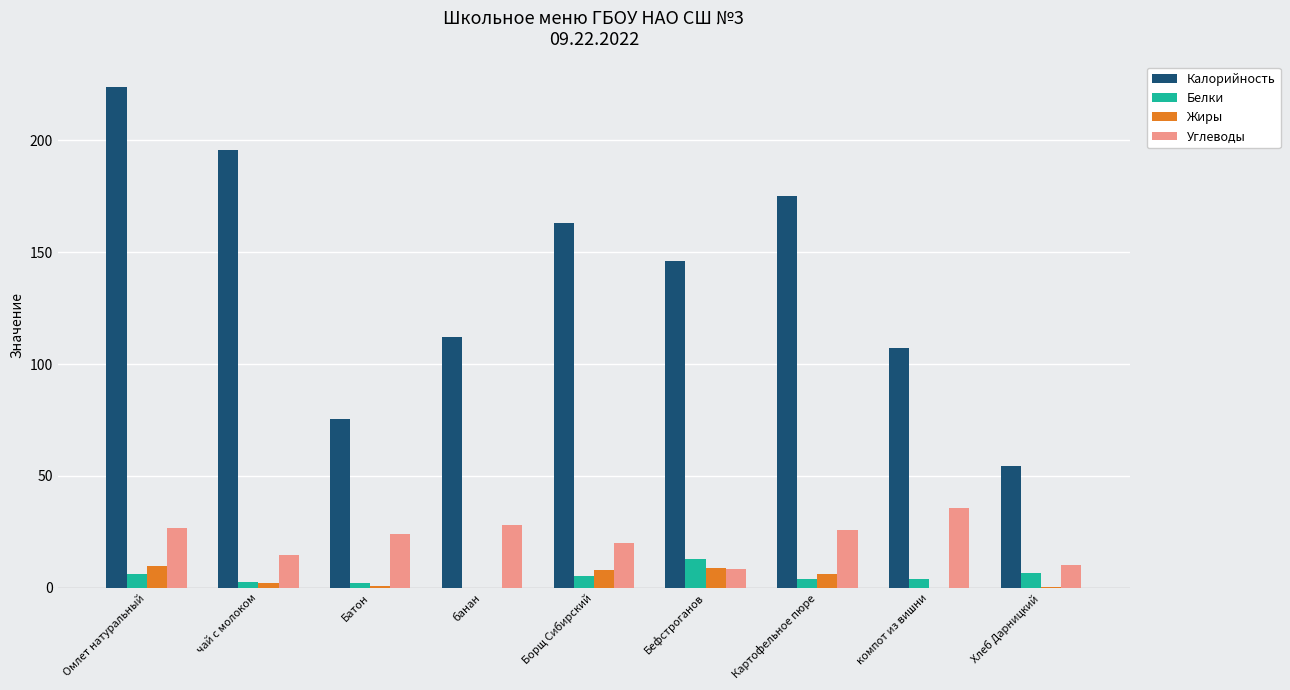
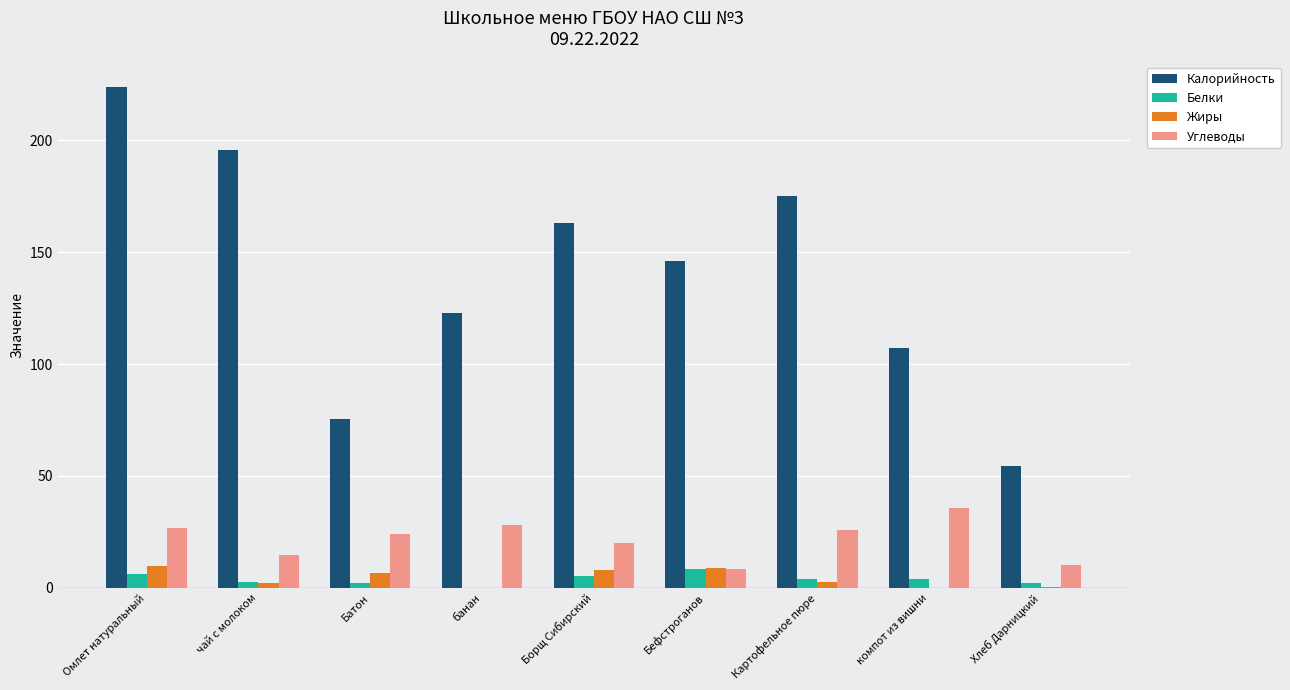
  {
    "Калорийность": {
      "Омлет натуральный": 224,
      "чай с молоком": 196,
      "Батон": 75,
-     "банан": 112,
+     "банан": 123,
      "Борщ Сибирский": 163,
      "Бефстроганов": 146,
      "Картофельное пюре": 175,
      "компот из вишни": 107,
      "Хлеб Дарницкий": 54
    },
    "Белки": {
      "Омлет натуральный": 6,
      "чай с молоком": 3,
      "Батон": 2,
      "банан": 0,
      "Борщ Сибирский": 5,
-     "Бефстроганов": 13,
+     "Бефстроганов": 9,
      "Картофельное пюре": 4,
      "компот из вишни": 4,
-     "Хлеб Дарницкий": 7
+     "Хлеб Дарницкий": 2
    },
    "Жиры": {
      "Омлет натуральный": 10,
      "чай с молоком": 2,
-     "Батон": 1,
+     "Батон": 7,
      "банан": 0,
      "Борщ Сибирский": 8,
      "Бефстроганов": 9,
-     "Картофельное пюре": 6,
+     "Картофельное пюре": 3,
      "компот из вишни": 0
    },
    "Углеводы": {
      "Омлет натуральный": 27,
      "чай с молоком": 15,
      "Батон": 24,
      "банан": 28,
      "Борщ Сибирский": 20,
      "Бефстроганов": 8,
      "Картофельное пюре": 26,
      "компот из вишни": 36,
      "Хлеб Дарницкий": 10
    }
  }
